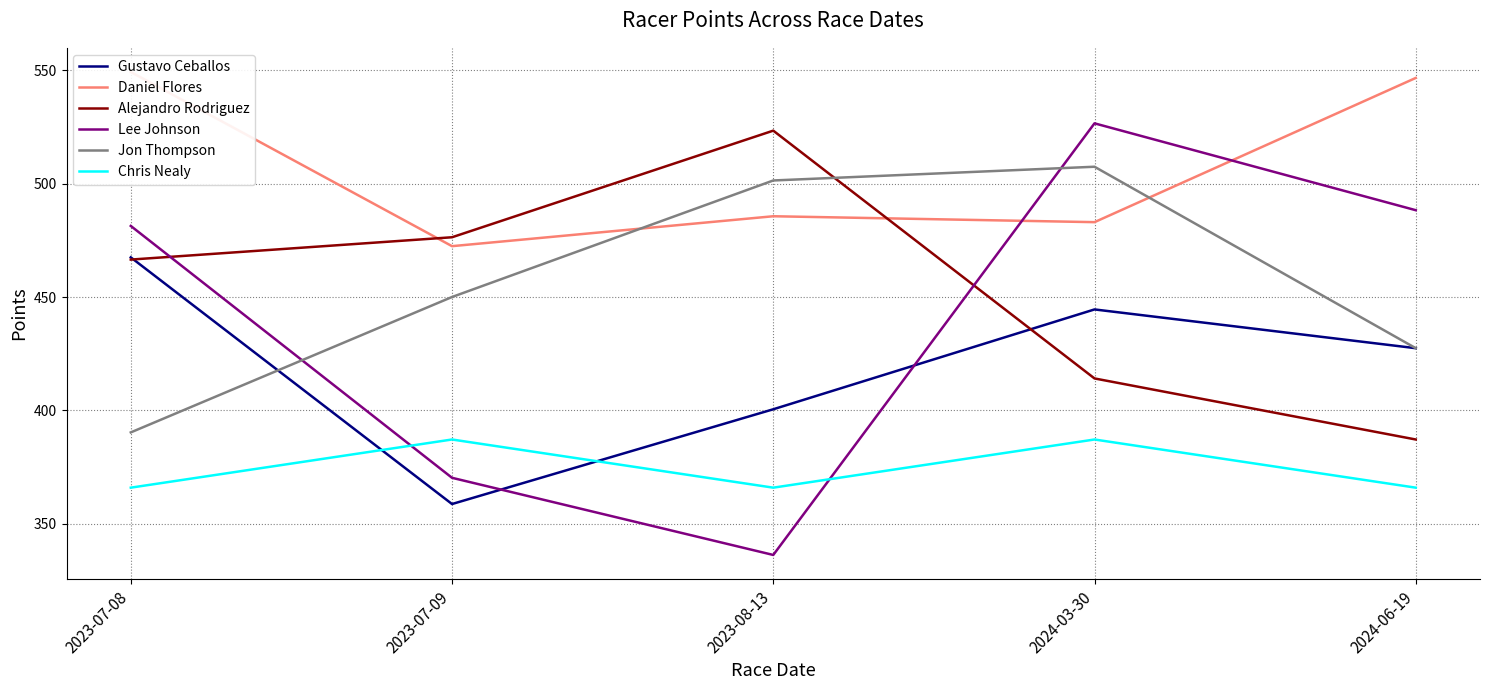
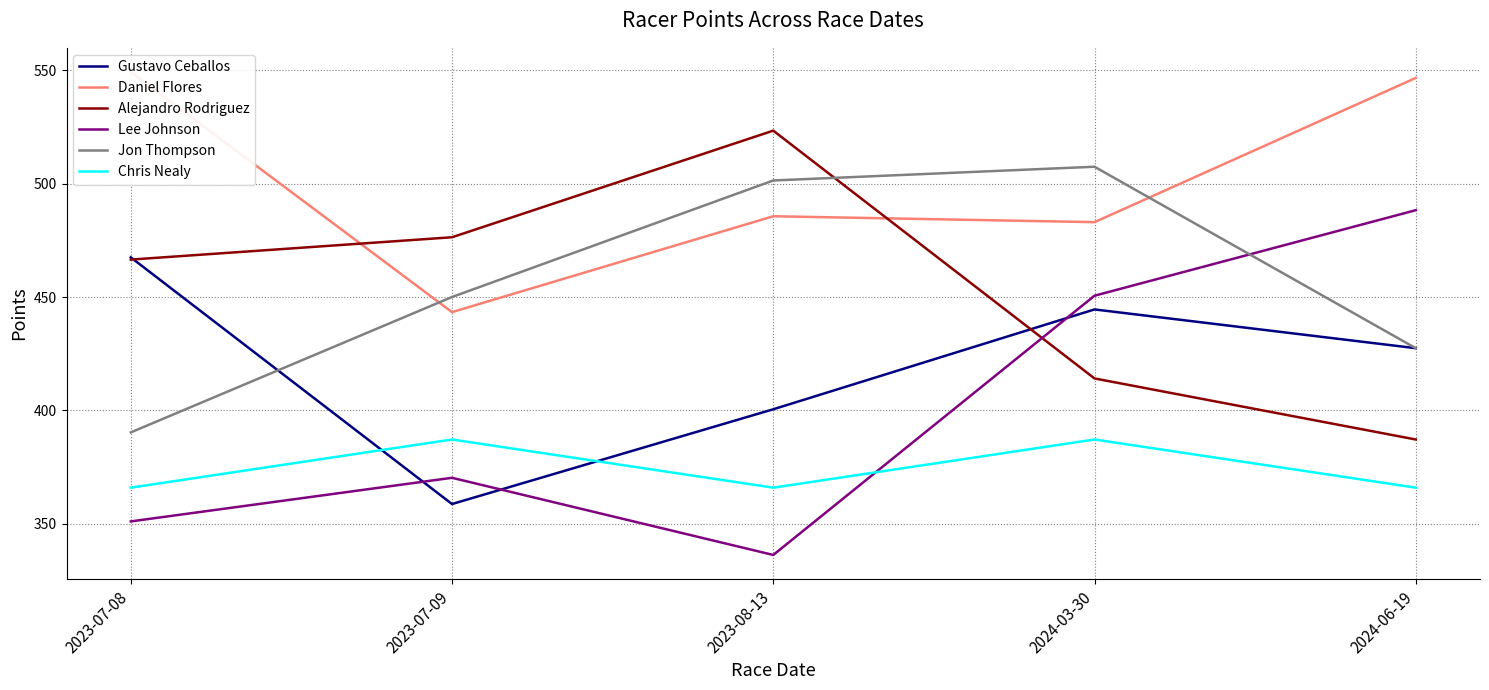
  {
    "Gustavo Ceballos": {
      "2023-07-09": 359,
      "2023-08-13": 400,
      "2024-03-30": 445
    },
    "Daniel Flores": {
-     "2023-07-09": 472,
+     "2023-07-09": 443,
      "2023-08-13": 486,
      "2024-03-30": 483,
      "2024-06-19": 547
    },
    "Alejandro Rodriguez": {
      "2023-07-09": 476,
      "2023-08-13": 523,
      "2024-03-30": 414,
      "2024-06-19": 387
    },
    "Lee Johnson": {
-     "2023-07-08": 481,
+     "2023-07-08": 351,
      "2023-07-09": 370,
      "2023-08-13": 336,
-     "2024-03-30": 527,
+     "2024-03-30": 451,
      "2024-06-19": 488
    },
    "Jon Thompson": {
      "2023-07-08": 390,
      "2023-07-09": 450,
      "2023-08-13": 501,
      "2024-03-30": 508
    },
    "Chris Nealy": {
      "2023-07-08": 366,
      "2023-07-09": 387,
      "2023-08-13": 366,
      "2024-03-30": 387,
      "2024-06-19": 366
    }
  }
